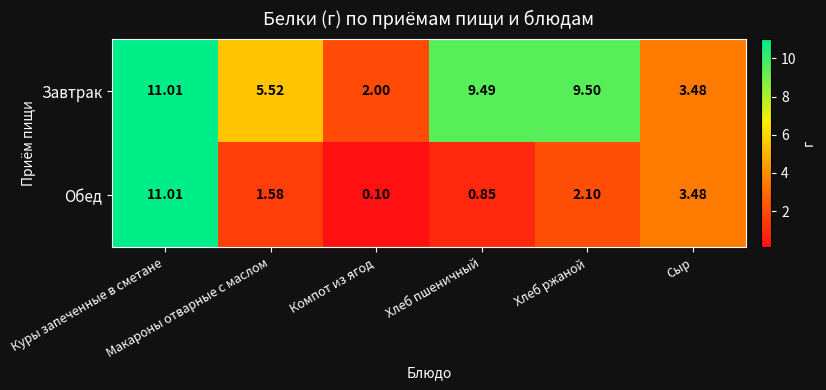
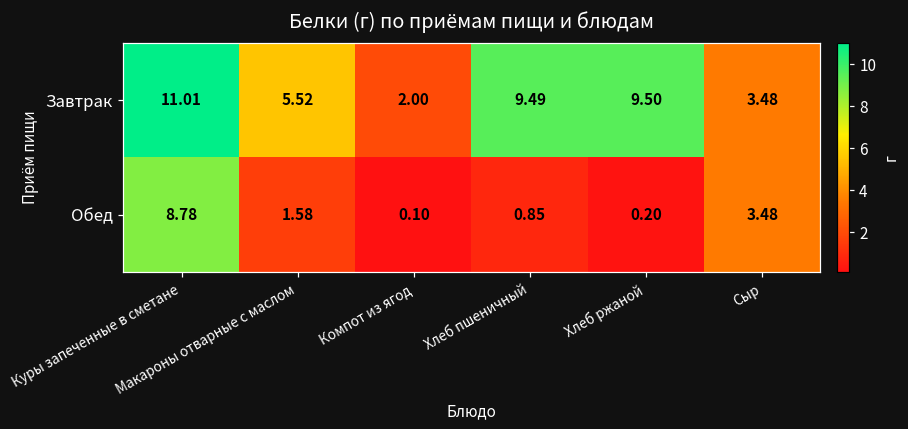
  {
    "Завтрак": {
      "Куры запеченные в сметане": 11.01,
      "Макароны отварные с маслом": 5.52,
      "Компот из ягод": 2.00,
      "Хлеб пшеничный": 9.49,
      "Хлеб ржаной": 9.50,
      "Сыр": 3.48
    },
    "Обед": {
-     "Куры запеченные в сметане": 11.01,
+     "Куры запеченные в сметане": 8.78,
      "Макароны отварные с маслом": 1.58,
      "Компот из ягод": 0.10,
      "Хлеб пшеничный": 0.85,
-     "Хлеб ржаной": 2.10,
+     "Хлеб ржаной": 0.20,
      "Сыр": 3.48
    }
  }
